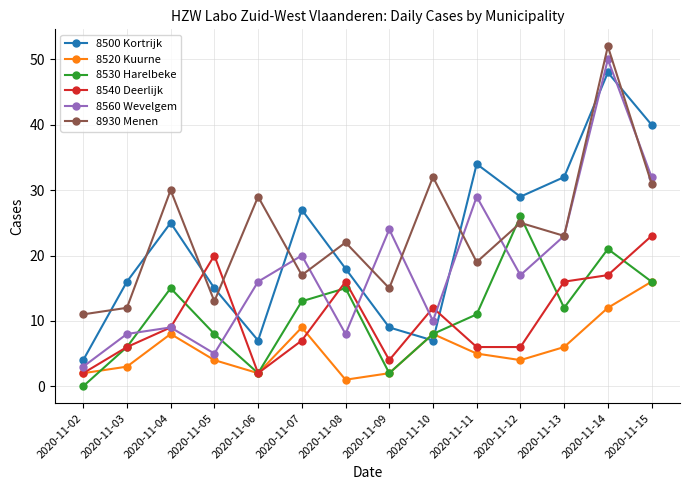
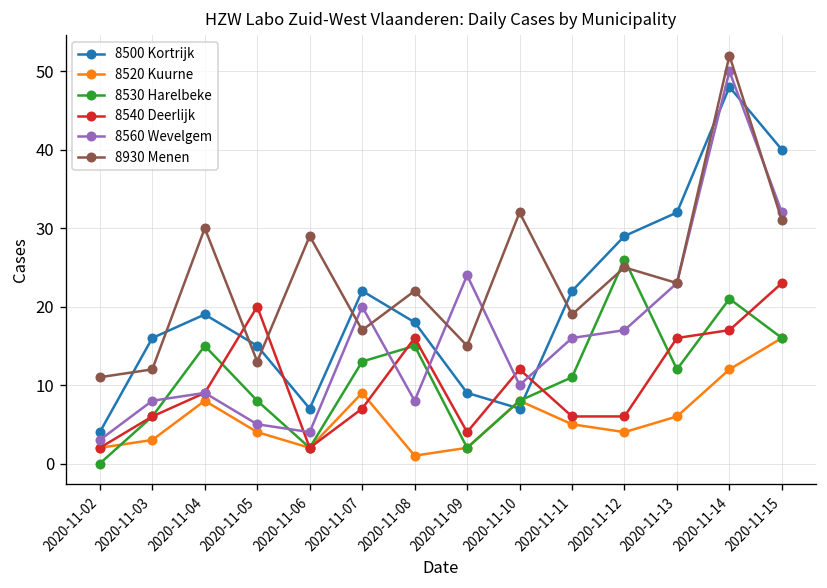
  {
    "8500 Kortrijk": {
      "2020-11-02": 4,
      "2020-11-03": 16,
-     "2020-11-04": 25,
+     "2020-11-04": 19,
      "2020-11-05": 15,
      "2020-11-06": 7,
-     "2020-11-07": 27,
+     "2020-11-07": 22,
      "2020-11-08": 18,
      "2020-11-09": 9,
      "2020-11-10": 7,
-     "2020-11-11": 34,
+     "2020-11-11": 22,
      "2020-11-12": 29,
      "2020-11-13": 32,
      "2020-11-14": 48,
      "2020-11-15": 40
    },
    "8520 Kuurne": {
      "2020-11-03": 3,
      "2020-11-04": 8,
      "2020-11-05": 4,
      "2020-11-07": 9,
      "2020-11-08": 1,
      "2020-11-11": 5,
      "2020-11-12": 4,
      "2020-11-13": 6,
      "2020-11-14": 12
    },
    "8530 Harelbeke": {
      "2020-11-02": 0,
      "2020-11-04": 15,
      "2020-11-05": 8,
      "2020-11-07": 13,
      "2020-11-08": 15,
      "2020-11-11": 11,
      "2020-11-12": 26,
      "2020-11-13": 12,
      "2020-11-14": 21
    },
    "8540 Deerlijk": {
      "2020-11-05": 20,
      "2020-11-07": 7,
      "2020-11-08": 16,
      "2020-11-09": 4,
      "2020-11-10": 12,
      "2020-11-11": 6,
      "2020-11-12": 6,
      "2020-11-13": 16,
      "2020-11-14": 17,
      "2020-11-15": 23
    },
    "8560 Wevelgem": {
      "2020-11-02": 3,
      "2020-11-03": 8,
      "2020-11-05": 5,
-     "2020-11-06": 16,
+     "2020-11-06": 4,
      "2020-11-07": 20,
      "2020-11-08": 8,
      "2020-11-09": 24,
      "2020-11-10": 10,
-     "2020-11-11": 29,
+     "2020-11-11": 16,
      "2020-11-12": 17,
      "2020-11-14": 50,
      "2020-11-15": 32
    },
    "8930 Menen": {
      "2020-11-02": 11,
      "2020-11-03": 12,
      "2020-11-04": 30,
      "2020-11-05": 13,
      "2020-11-06": 29,
      "2020-11-07": 17,
      "2020-11-08": 22,
      "2020-11-09": 15,
      "2020-11-10": 32,
      "2020-11-11": 19,
      "2020-11-12": 25,
      "2020-11-14": 52,
      "2020-11-15": 31
    }
  }
